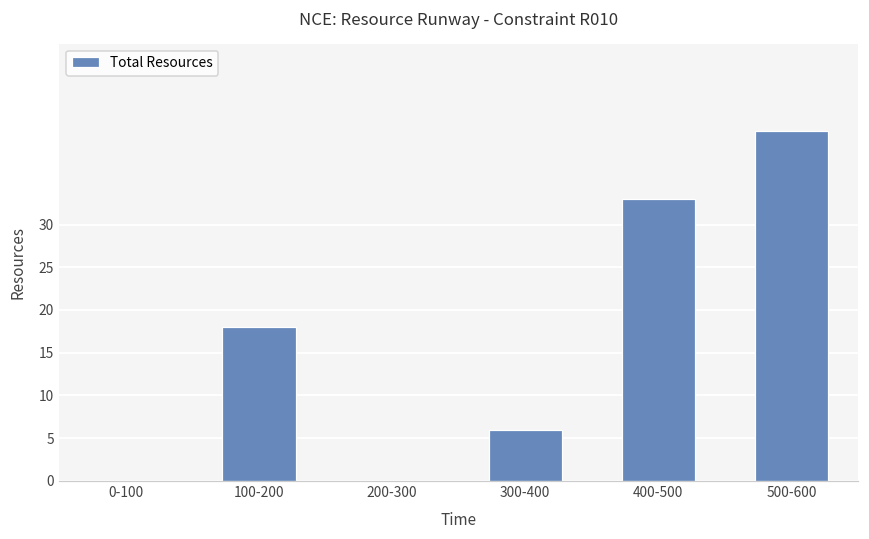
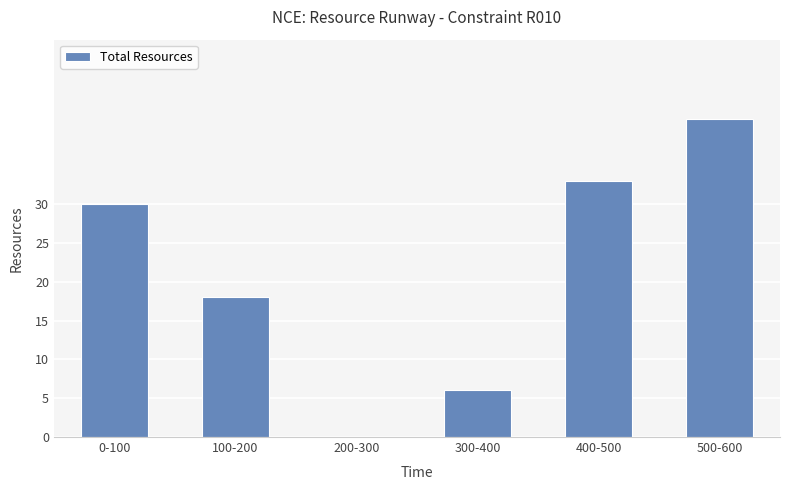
  {
-   "0-100": 0,
+   "0-100": 30,
    "100-200": 18,
    "200-300": 0,
    "300-400": 6,
    "400-500": 33,
    "500-600": 41
  }
